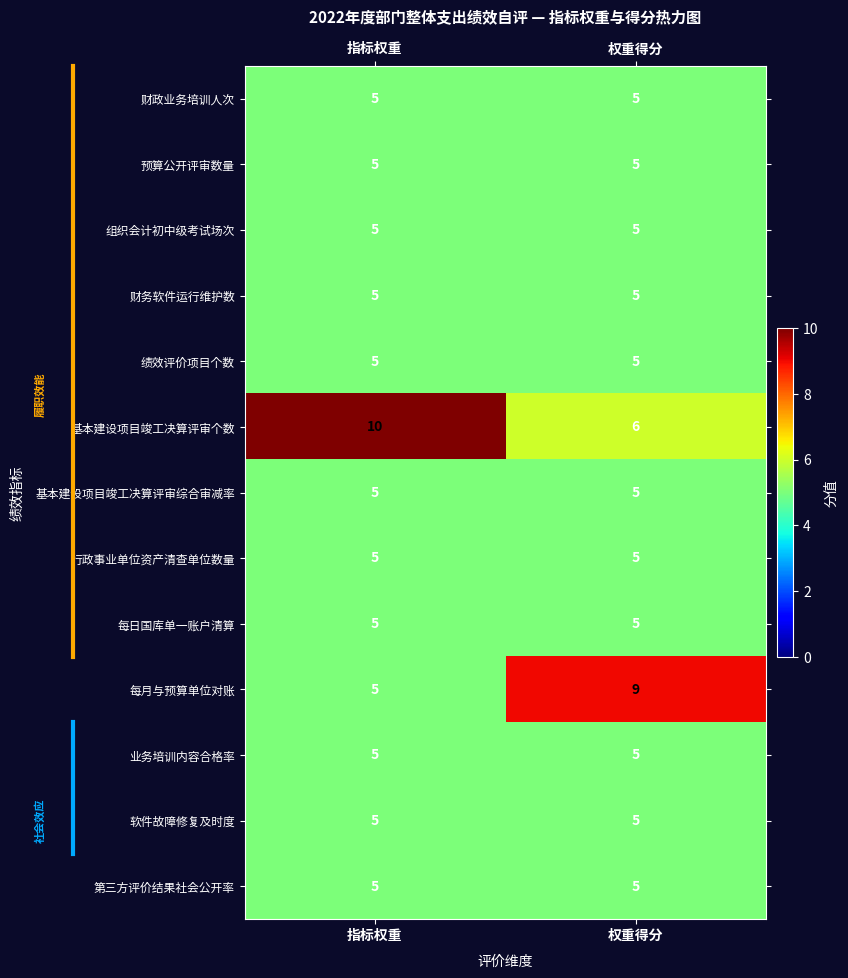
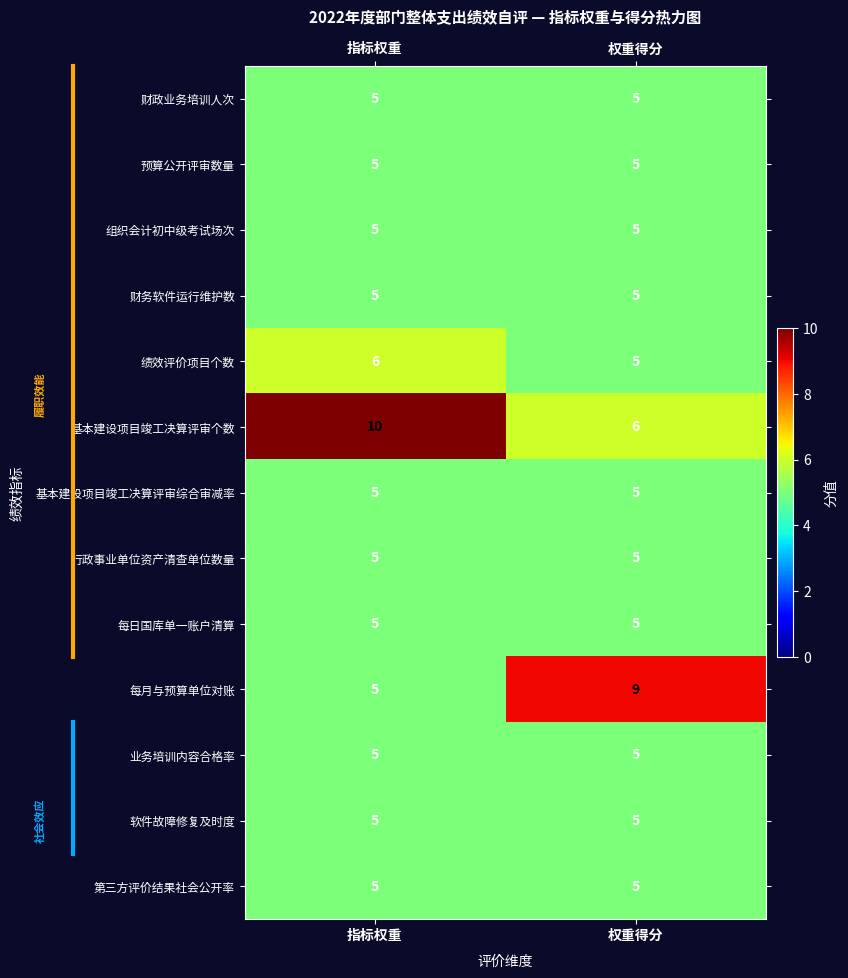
  {
    "财政业务培训人次": {
      "指标权重": 5,
      "权重得分": 5
    },
    "预算公开评审数量": {
      "指标权重": 5,
      "权重得分": 5
    },
    "组织会计初中级考试场次": {
      "指标权重": 5,
      "权重得分": 5
    },
    "财务软件运行维护数": {
      "指标权重": 5,
      "权重得分": 5
    },
    "绩效评价项目个数": {
-     "指标权重": 5,
+     "指标权重": 6,
      "权重得分": 5
    },
    "基本建设项目竣工决算评审个数": {
      "指标权重": 10,
      "权重得分": 6
    },
    "基本建设项目竣工决算评审综合审减率": {
      "指标权重": 5,
      "权重得分": 5
    },
    "行政事业单位资产清查单位数量": {
      "指标权重": 5,
      "权重得分": 5
    },
    "每日国库单一账户清算": {
      "指标权重": 5,
      "权重得分": 5
    },
    "每月与预算单位对账": {
      "指标权重": 5,
      "权重得分": 9
    },
    "业务培训内容合格率": {
      "指标权重": 5,
      "权重得分": 5
    },
    "软件故障修复及时度": {
      "指标权重": 5,
      "权重得分": 5
    },
    "第三方评价结果社会公开率": {
      "指标权重": 5,
      "权重得分": 5
    }
  }
